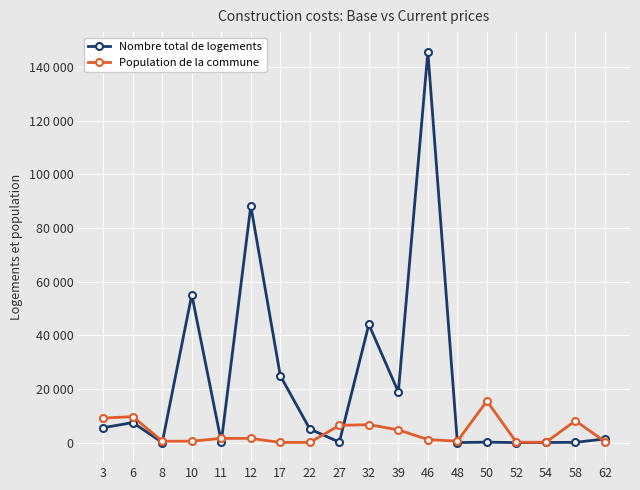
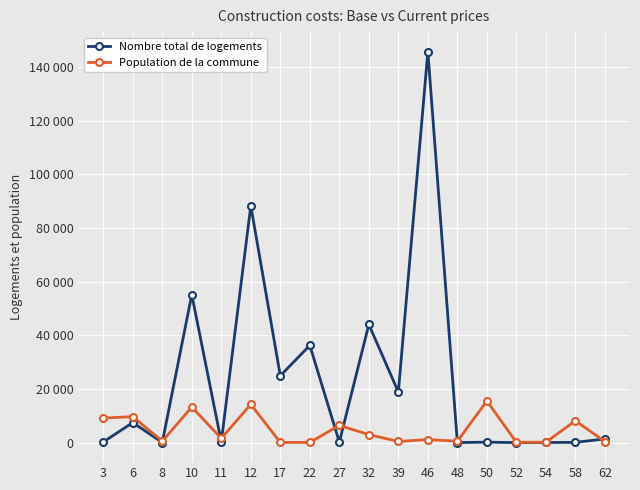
  {
    "Nombre total de logements": {
-     "3": 6000,
+     "3": 0,
      "6": 7000,
      "10": 55000,
      "11": 0,
      "12": 88000,
      "17": 25000,
-     "22": 5000,
+     "22": 36000,
      "27": 0,
      "32": 44000,
      "39": 19000,
      "46": 146000,
      "50": 0,
      "58": 0,
      "62": 1000
    },
    "Population de la commune": {
      "3": 9000,
      "6": 10000,
-     "10": 1000,
+     "10": 13000,
      "11": 2000,
-     "12": 2000,
+     "12": 14000,
      "17": 0,
      "22": 0,
      "27": 6000,
-     "32": 7000,
-     "39": 5000,
+     "32": 3000,
+     "39": 0,
      "46": 1000,
      "50": 16000,
      "58": 8000,
      "62": 0
    }
  }
